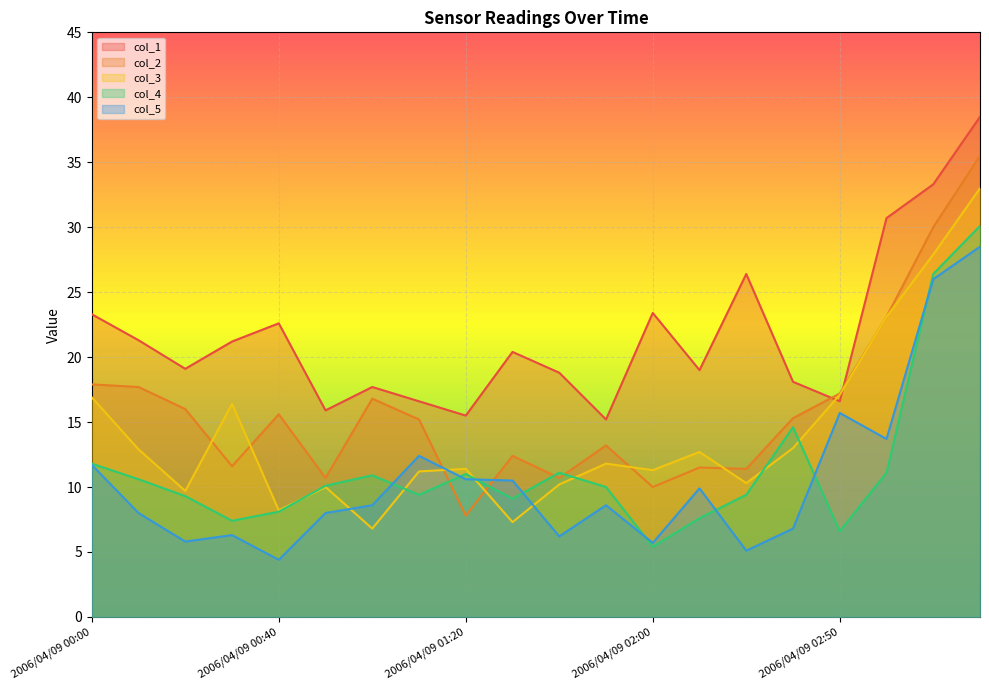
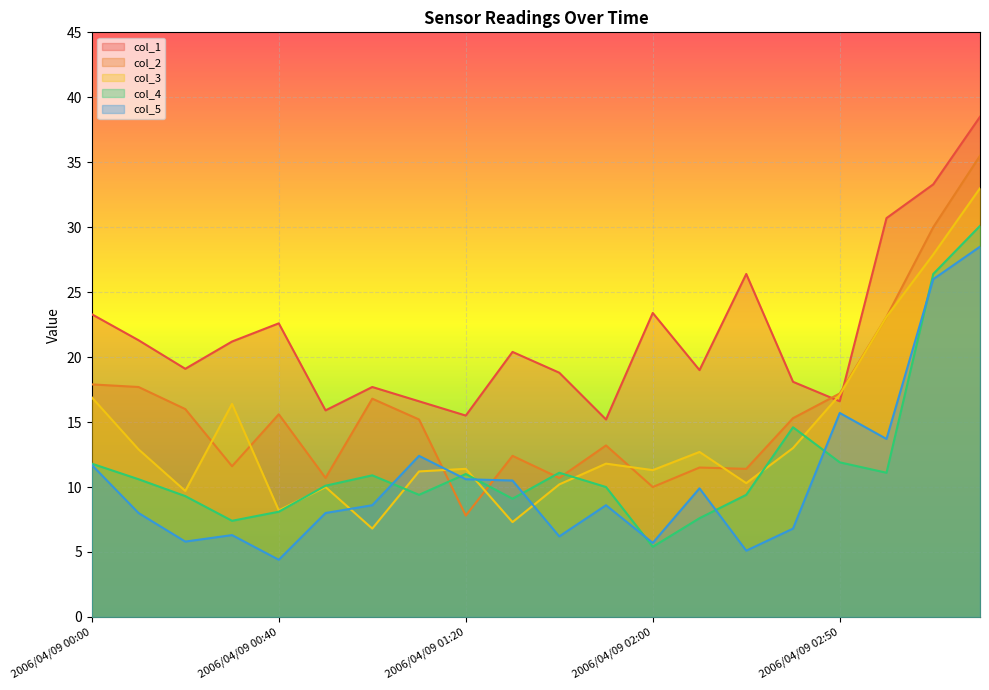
  {
    "col_4": {
      "2006/04/09 01:20": 11.0,
      "2006/04/09 02:00": 5.4,
-     "2006/04/09 02:50": 6.6
+     "2006/04/09 02:50": 11.9
    },
    "col_5": {
      "2006/04/09 00:40": 4.4,
      "2006/04/09 01:20": 10.6,
      "2006/04/09 02:00": 5.7,
      "2006/04/09 02:50": 15.7
    }
  }
